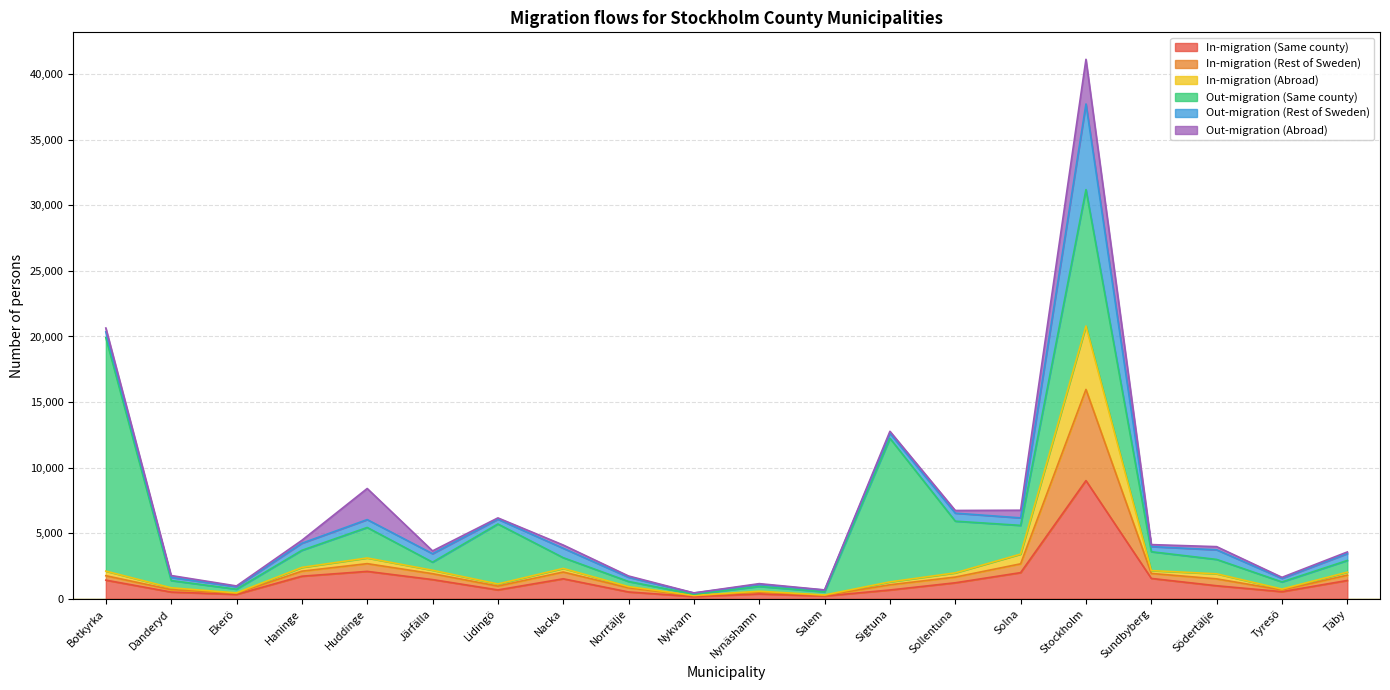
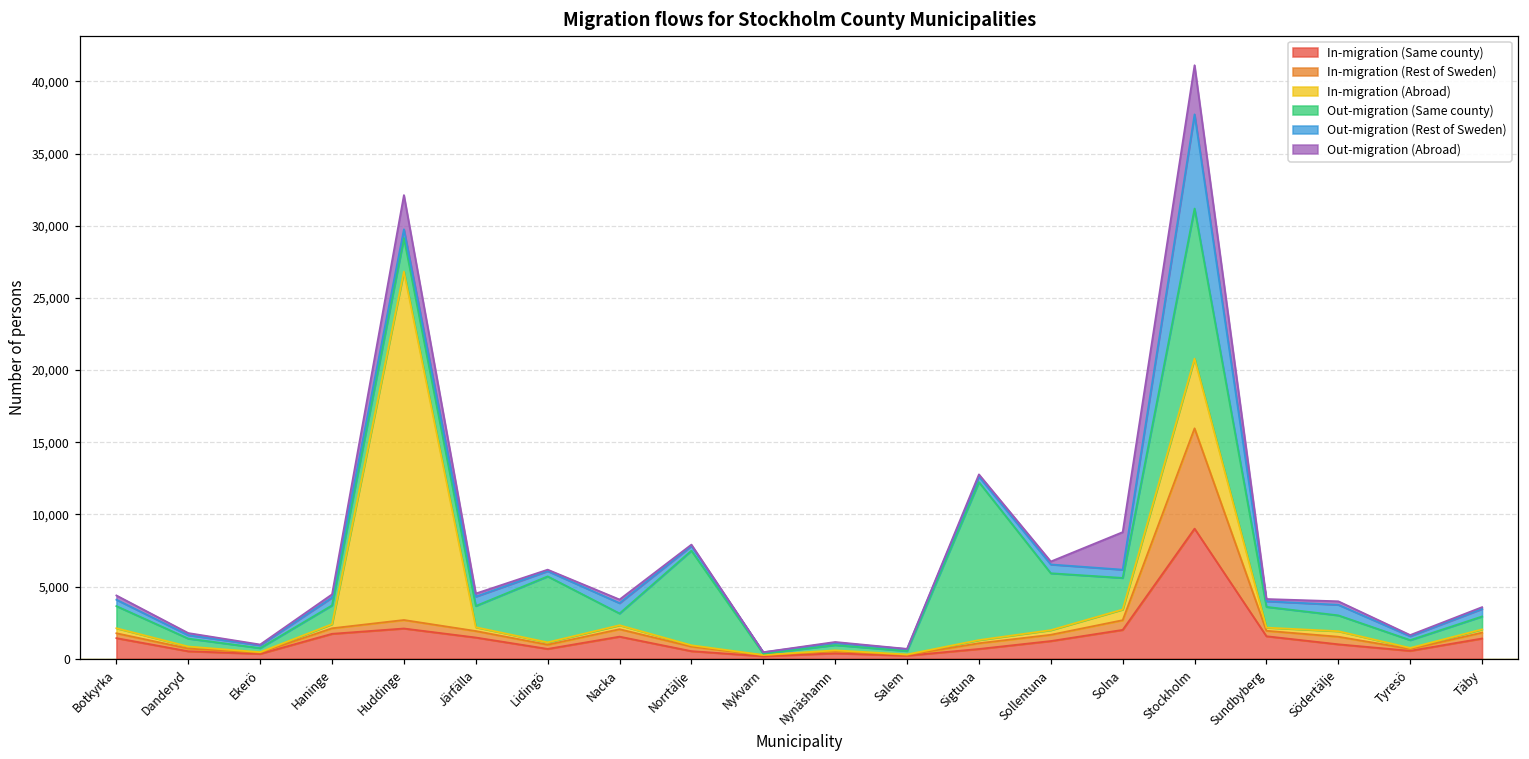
  {
    "In-migration (Abroad)": {
      "Botkyrka": "400",
      "Haninge": "300",
-     "Huddinge": "400",
+     "Huddinge": "24,100",
      "Järfälla": "300",
      "Nacka": "300",
      "Sigtuna": "200",
      "Sollentuna": "300",
      "Solna": "700",
      "Stockholm": "4,800",
      "Sundbyberg": "200",
      "Södertälje": "400",
      "Täby": "200"
    },
    "Out-migration (Same county)": {
-     "Botkyrka": "17,800",
+     "Botkyrka": "1,500",
      "Danderyd": "600",
      "Ekerö": "300",
      "Haninge": "1,300",
      "Huddinge": "2,300",
-     "Järfälla": "600",
+     "Järfälla": "1,500",
      "Lidingö": "4,600",
      "Nacka": "800",
-     "Norrtälje": "400",
+     "Norrtälje": "6,600",
      "Sigtuna": "10,900",
      "Sollentuna": "3,900",
      "Solna": "2,200",
      "Stockholm": "10,400",
      "Sundbyberg": "1,400",
      "Södertälje": "1,100",
      "Tyresö": "500",
      "Täby": "900"
    },
    "Out-migration (Rest of Sweden)": {
      "Botkyrka": "400",
      "Haninge": "500",
      "Huddinge": "600",
      "Järfälla": "600",
      "Nacka": "700",
      "Sollentuna": "600",
      "Solna": "600",
      "Stockholm": "6,500",
      "Södertälje": "700"
    },
    "Out-migration (Abroad)": {
      "Botkyrka": "300",
      "Haninge": "200",
      "Huddinge": "2,400",
      "Järfälla": "200",
      "Nacka": "200",
      "Sollentuna": "200",
-     "Solna": "600",
+     "Solna": "2,600",
      "Stockholm": "3,400",
      "Södertälje": "200"
    }
  }
